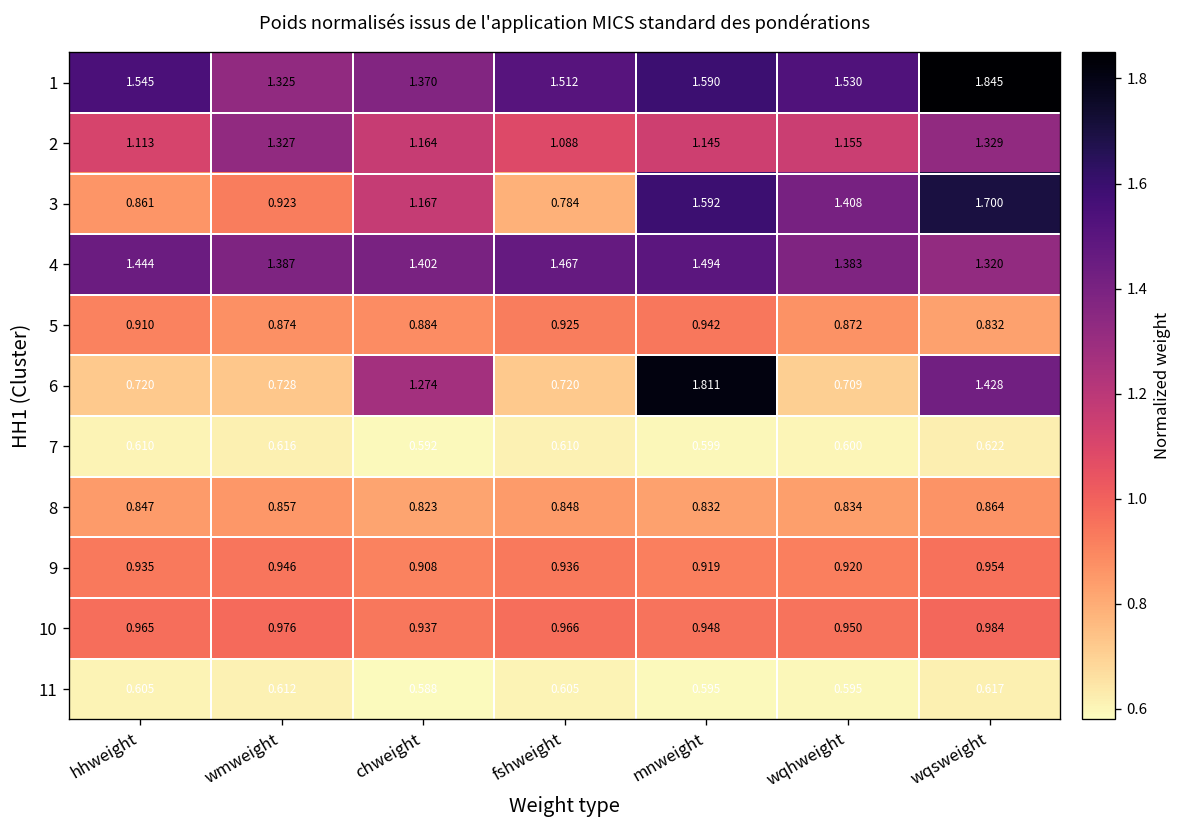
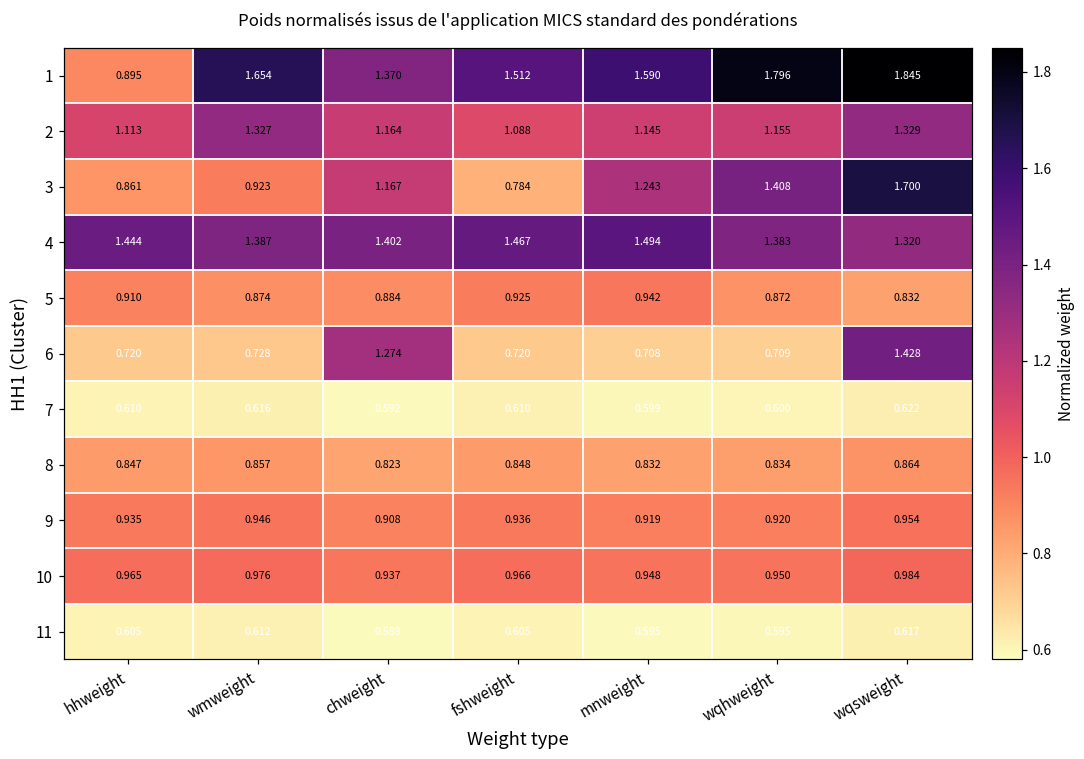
  {
    "1": {
-     "hhweight": 1.545,
-     "wmweight": 1.325,
+     "hhweight": 0.895,
+     "wmweight": 1.654,
      "chweight": 1.370,
      "fshweight": 1.512,
      "mnweight": 1.590,
-     "wqhweight": 1.530,
+     "wqhweight": 1.796,
      "wqsweight": 1.845
    },
    "2": {
      "hhweight": 1.113,
      "wmweight": 1.327,
      "chweight": 1.164,
      "fshweight": 1.088,
      "mnweight": 1.145,
      "wqhweight": 1.155,
      "wqsweight": 1.329
    },
    "3": {
      "hhweight": 0.861,
      "wmweight": 0.923,
      "chweight": 1.167,
      "fshweight": 0.784,
-     "mnweight": 1.592,
+     "mnweight": 1.243,
      "wqhweight": 1.408,
      "wqsweight": 1.700
    },
    "4": {
      "hhweight": 1.444,
      "wmweight": 1.387,
      "chweight": 1.402,
      "fshweight": 1.467,
      "mnweight": 1.494,
      "wqhweight": 1.383,
      "wqsweight": 1.320
    },
    "5": {
      "hhweight": 0.910,
      "wmweight": 0.874,
      "chweight": 0.884,
      "fshweight": 0.925,
      "mnweight": 0.942,
      "wqhweight": 0.872,
      "wqsweight": 0.832
    },
    "6": {
      "hhweight": 0.720,
      "wmweight": 0.728,
      "chweight": 1.274,
      "fshweight": 0.720,
-     "mnweight": 1.811,
+     "mnweight": 0.708,
      "wqhweight": 0.709,
      "wqsweight": 1.428
    },
    "7": {
      "hhweight": 0.610,
      "wmweight": 0.616,
      "chweight": 0.592,
      "fshweight": 0.610,
      "mnweight": 0.599,
      "wqhweight": 0.600,
      "wqsweight": 0.622
    },
    "8": {
      "hhweight": 0.847,
      "wmweight": 0.857,
      "chweight": 0.823,
      "fshweight": 0.848,
      "mnweight": 0.832,
      "wqhweight": 0.834,
      "wqsweight": 0.864
    },
    "9": {
      "hhweight": 0.935,
      "wmweight": 0.946,
      "chweight": 0.908,
      "fshweight": 0.936,
      "mnweight": 0.919,
      "wqhweight": 0.920,
      "wqsweight": 0.954
    },
    "10": {
      "hhweight": 0.965,
      "wmweight": 0.976,
      "chweight": 0.937,
      "fshweight": 0.966,
      "mnweight": 0.948,
      "wqhweight": 0.950,
      "wqsweight": 0.984
    },
    "11": {
      "hhweight": 0.605,
      "wmweight": 0.612,
      "chweight": 0.588,
      "fshweight": 0.605,
      "mnweight": 0.595,
      "wqhweight": 0.595,
      "wqsweight": 0.617
    }
  }
